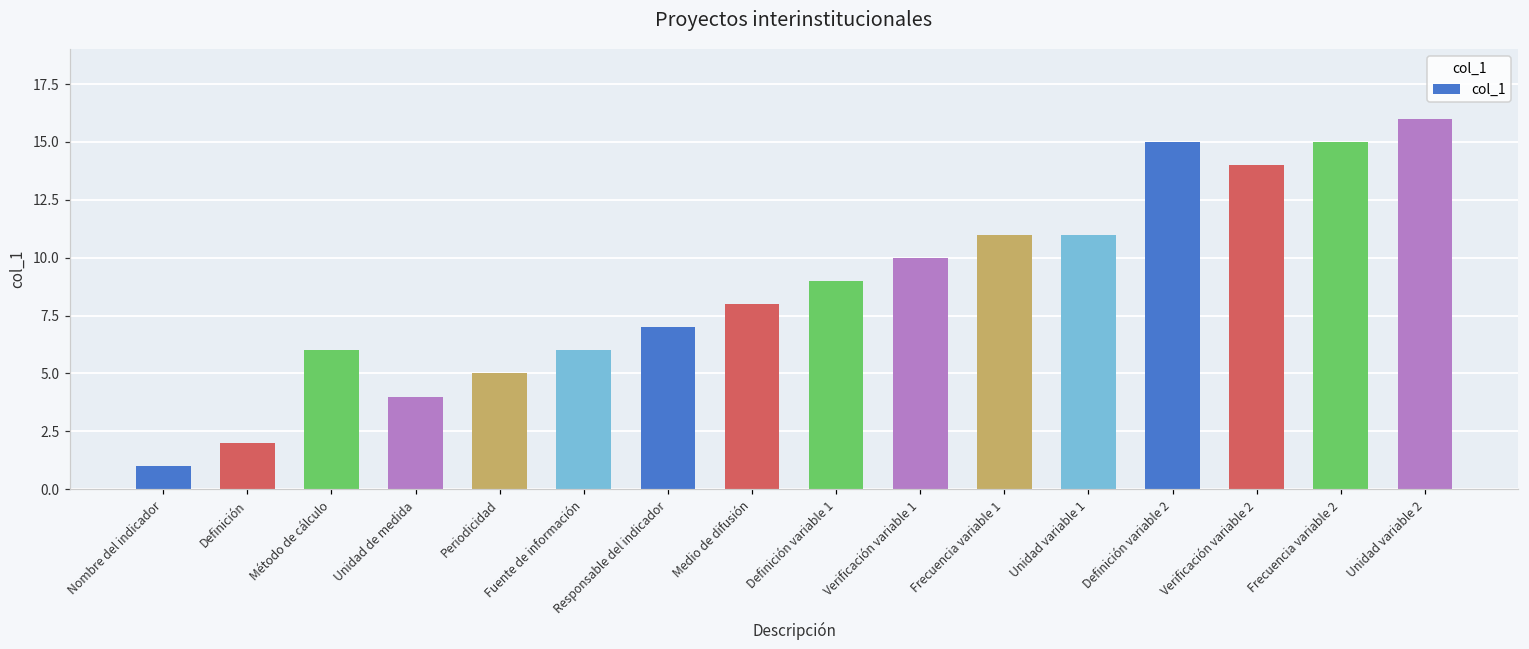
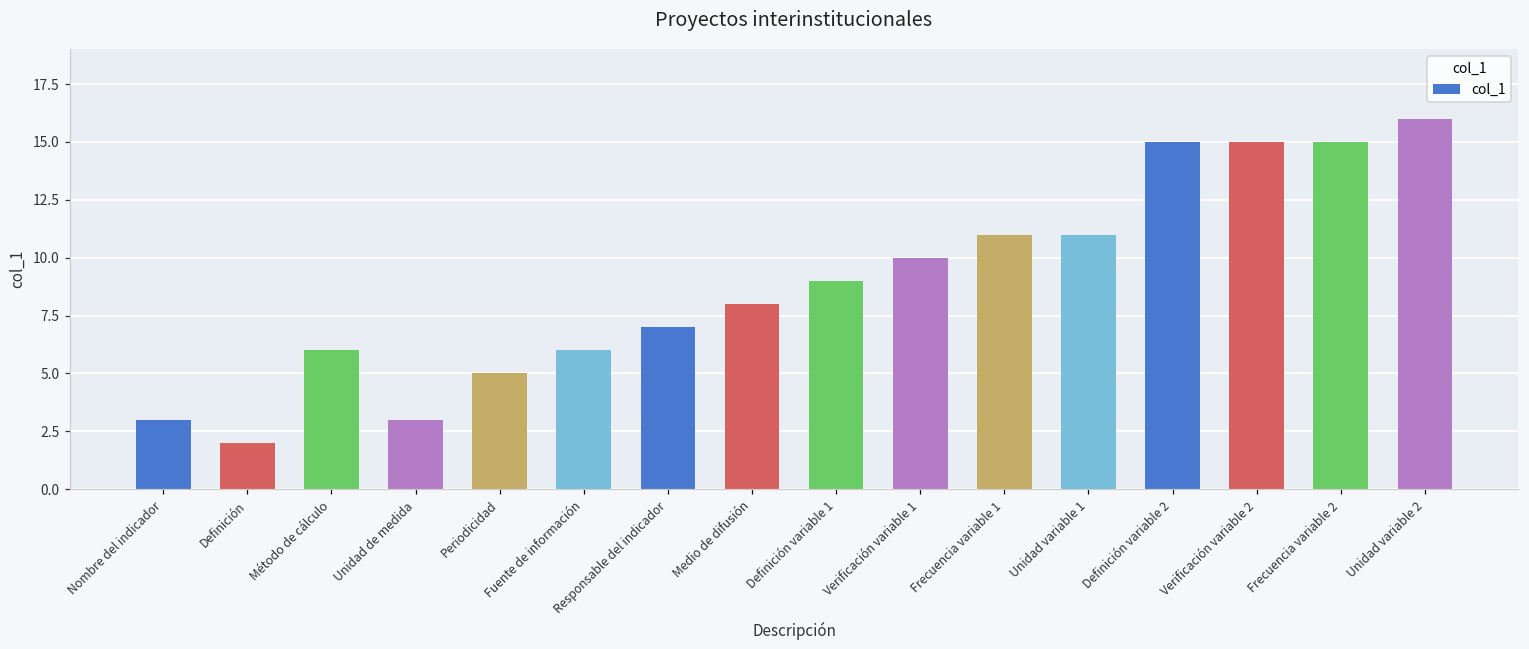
  {
-   "Nombre del indicador": 1,
+   "Nombre del indicador": 3,
    "Definición": 2,
    "Método de cálculo": 6,
-   "Unidad de medida": 4,
+   "Unidad de medida": 3,
    "Periodicidad": 5,
    "Fuente de información": 6,
    "Responsable del indicador": 7,
    "Medio de difusión": 8,
    "Definición variable 1": 9,
    "Verificación variable 1": 10,
    "Frecuencia variable 1": 11,
    "Unidad variable 1": 11,
    "Definición variable 2": 15,
-   "Verificación variable 2": 14,
+   "Verificación variable 2": 15,
    "Frecuencia variable 2": 15,
    "Unidad variable 2": 16
  }
